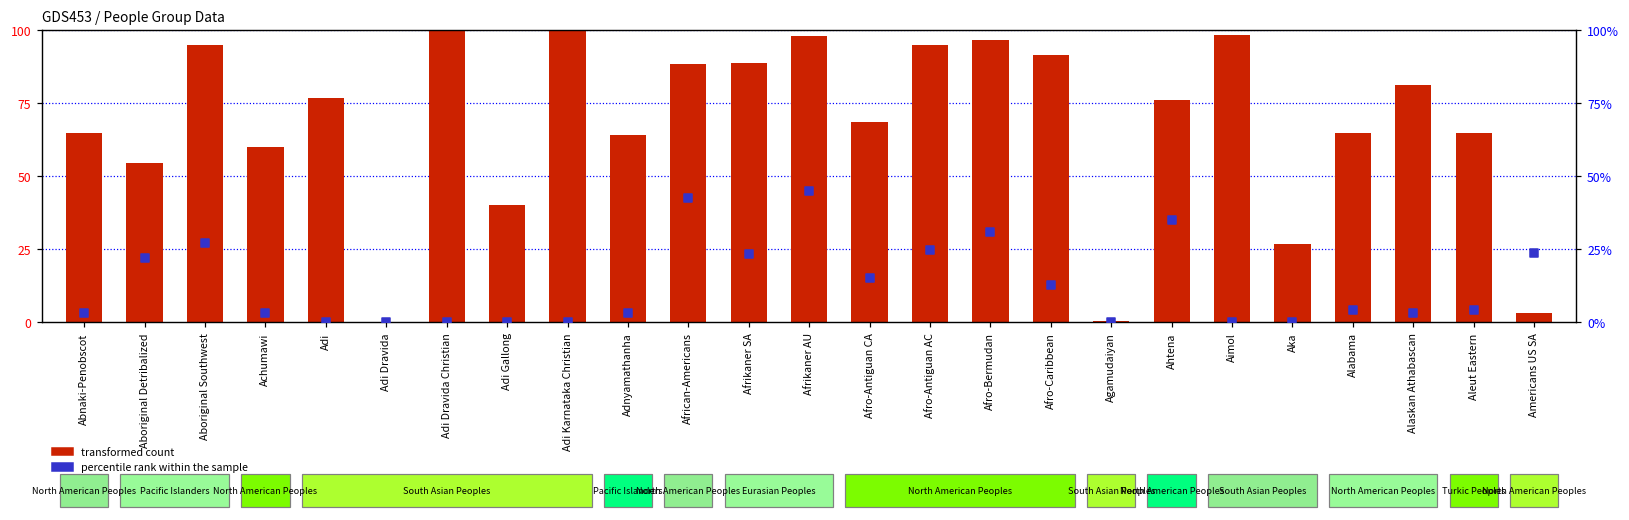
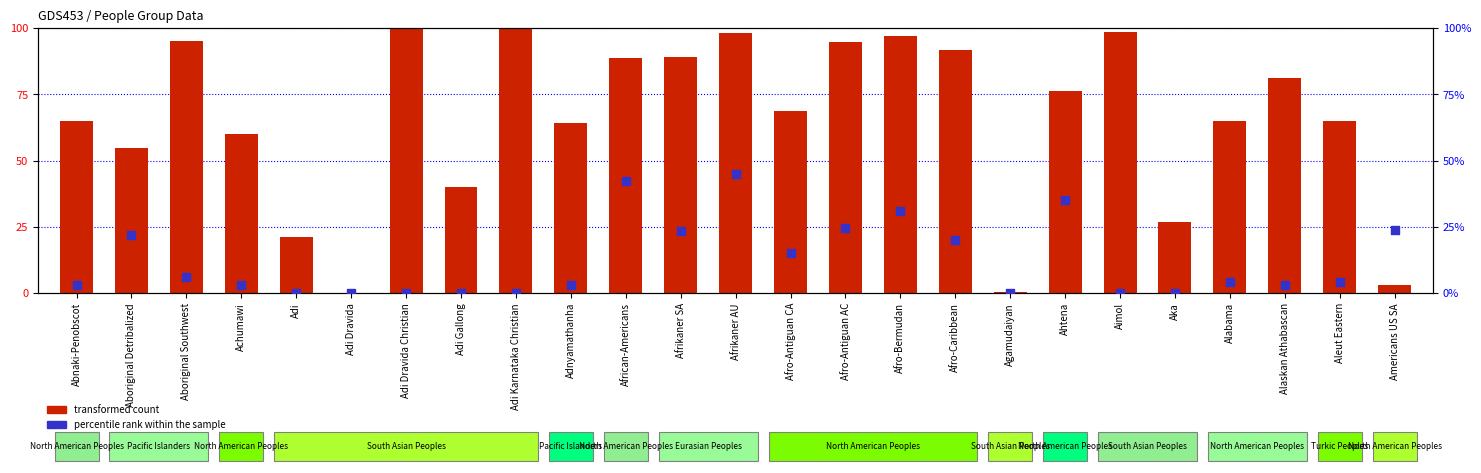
  {
    "transformed count": {
      "Abnaki-Penobscot": "65",
      "Aboriginal Detribalized": "55",
      "Aboriginal Southwest": "95",
      "Achumawi": "60",
-     "Adi": "77",
+     "Adi": "21",
      "Adi Dravida Christian": "100",
      "Adi Gallong": "40",
      "Adi Karnataka Christian": "100",
      "Adnyamathanha": "64",
      "African-Americans": "89",
      "Afrikaner SA": "89",
      "Afrikaner AU": "98",
      "Afro-Antiguan CA": "69",
      "Afro-Antiguan AC": "95",
      "Afro-Bermudan": "97",
      "Afro-Caribbean": "92",
      "Ahtena": "76",
      "Aimol": "98",
      "Aka": "27",
      "Alabama": "65",
      "Alaskan Athabascan": "81",
      "Aleut Eastern": "65",
      "Americans US SA": "3"
    },
    "percentile rank within the sample": {
-     "Aboriginal Southwest": "27%",
-     "Afro-Caribbean": "13%"
+     "Aboriginal Southwest": "6%",
+     "Afro-Caribbean": "20%"
    }
  }
